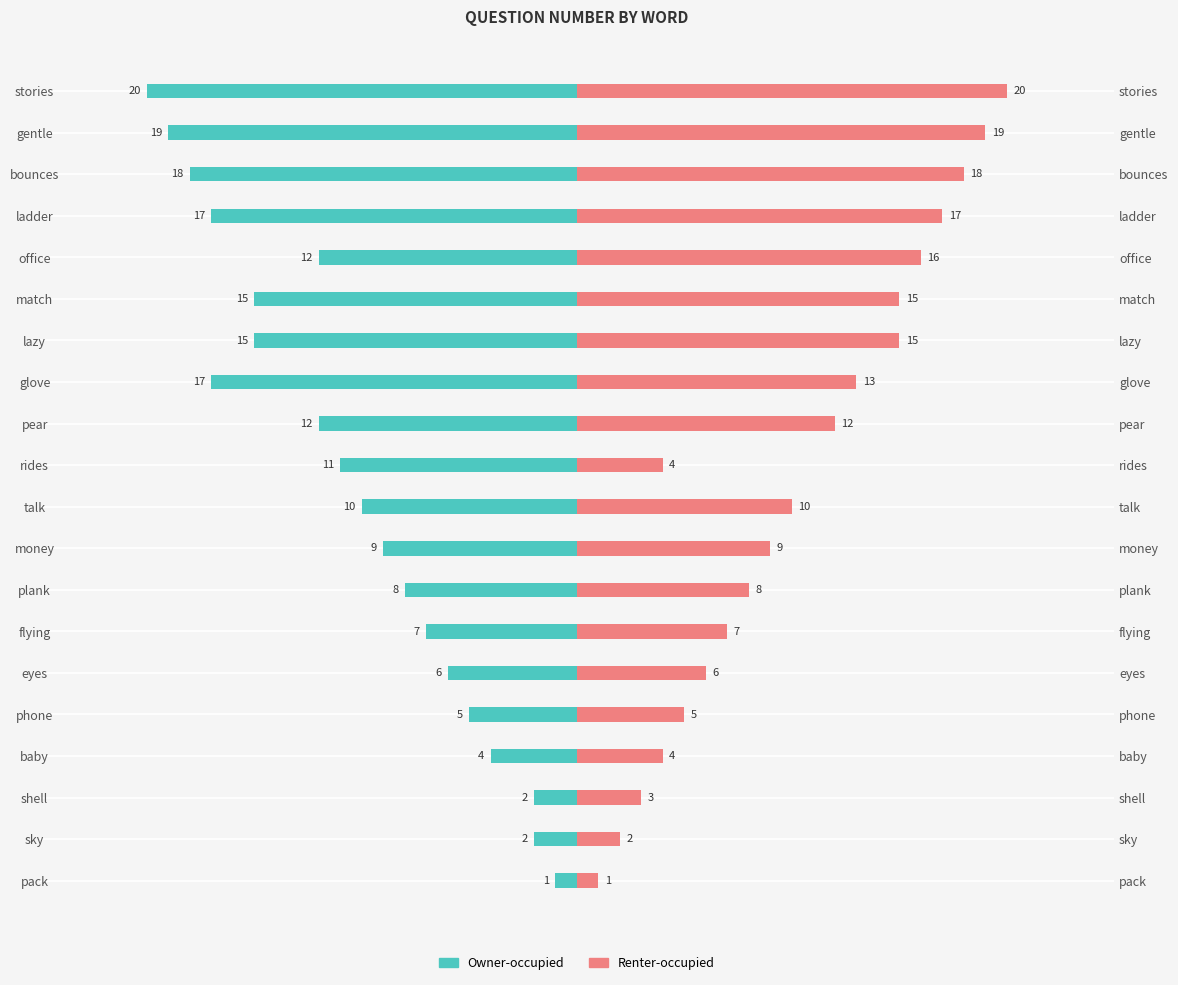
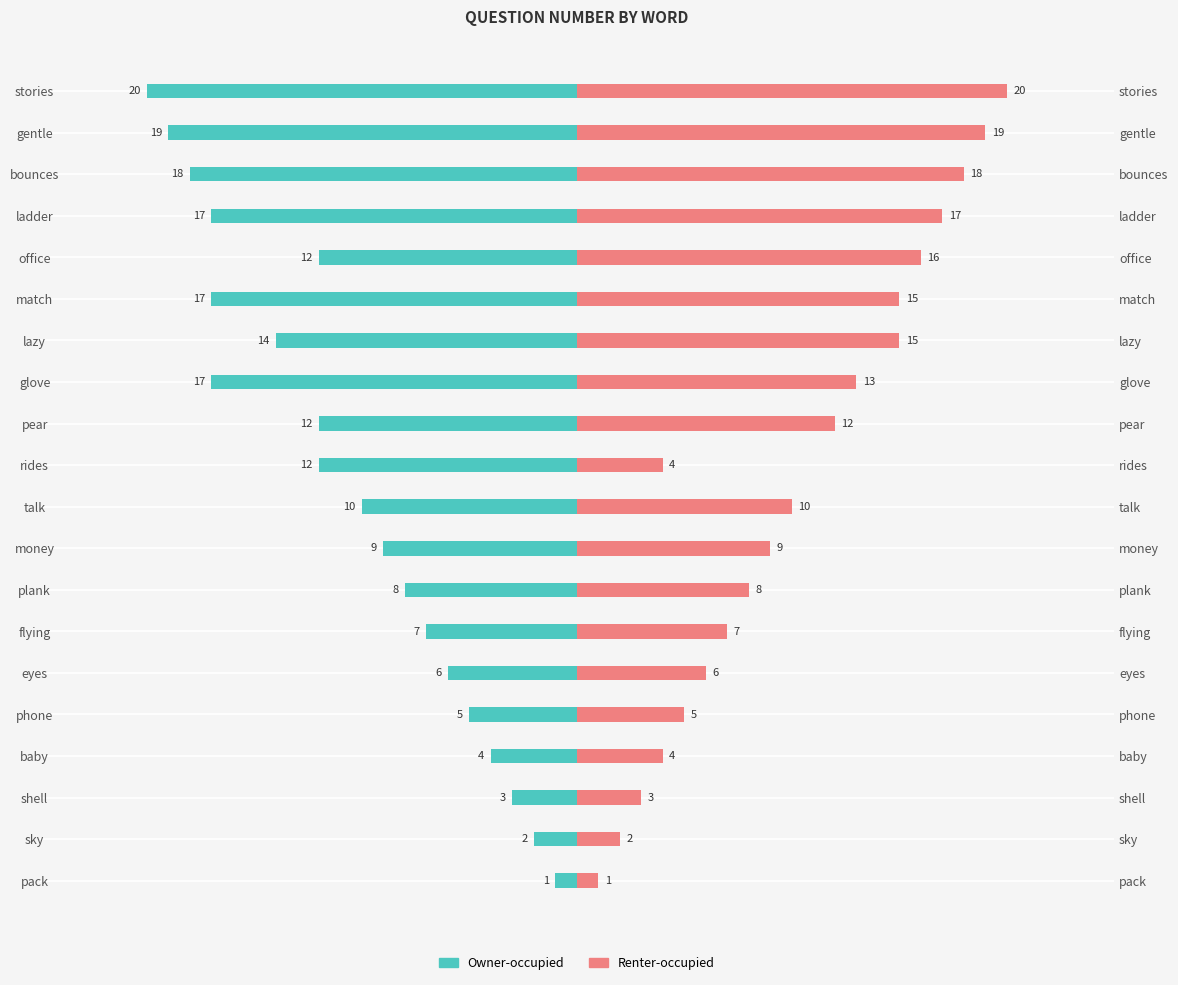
  {
    "Owner-occupied": {
-     "match": 15,
-     "lazy": 15,
-     "rides": 11,
-     "shell": 2
+     "match": 17,
+     "lazy": 14,
+     "rides": 12,
+     "shell": 3
    },
    "Renter-occupied": {
      "stories": 20,
      "gentle": 19,
      "bounces": 18,
      "ladder": 17,
      "office": 16,
      "match": 15,
      "lazy": 15,
      "glove": 13,
      "pear": 12,
      "rides": 4,
      "talk": 10,
      "money": 9,
      "plank": 8,
      "flying": 7,
      "eyes": 6,
      "phone": 5,
      "baby": 4,
      "shell": 3,
      "sky": 2,
      "pack": 1
    }
  }
